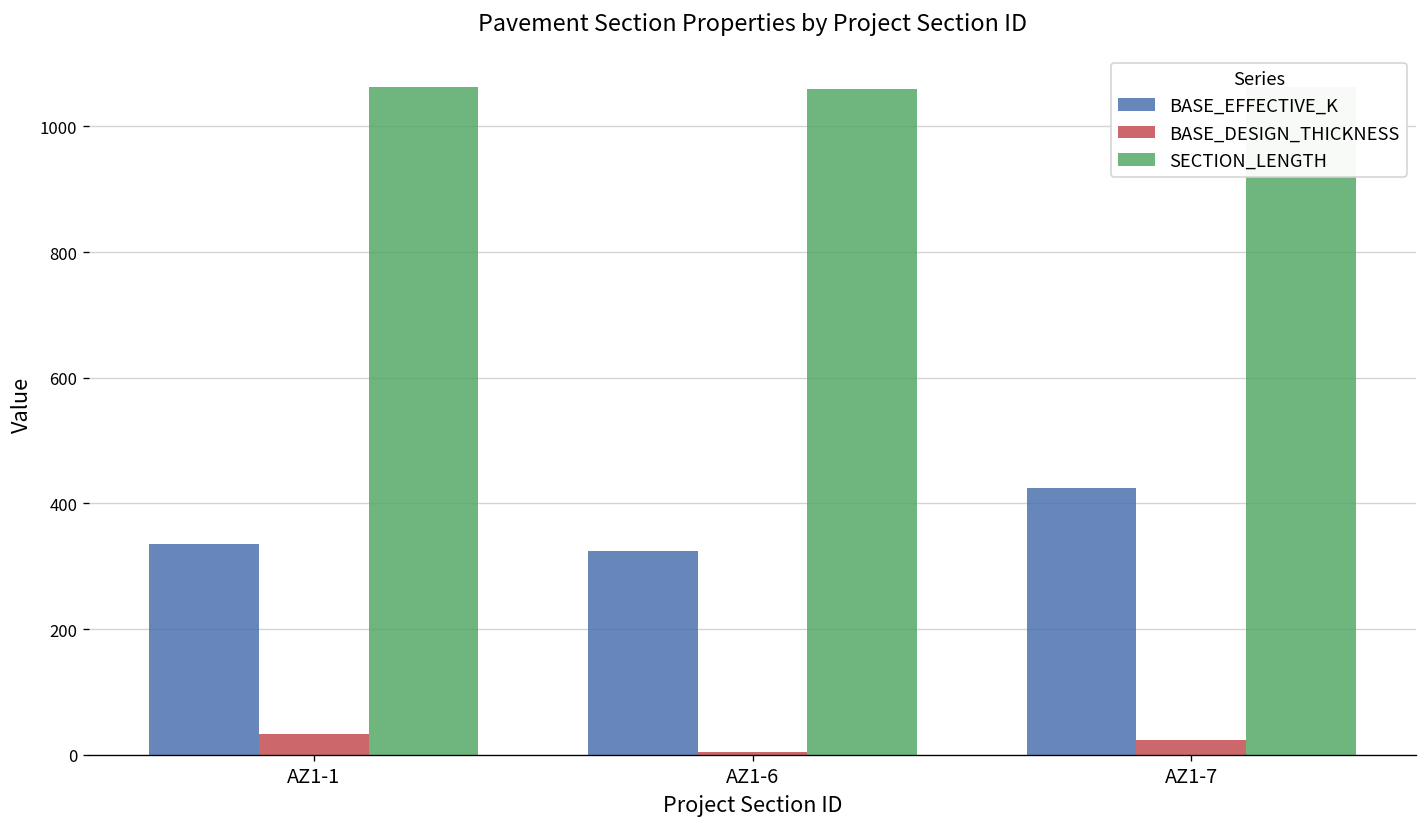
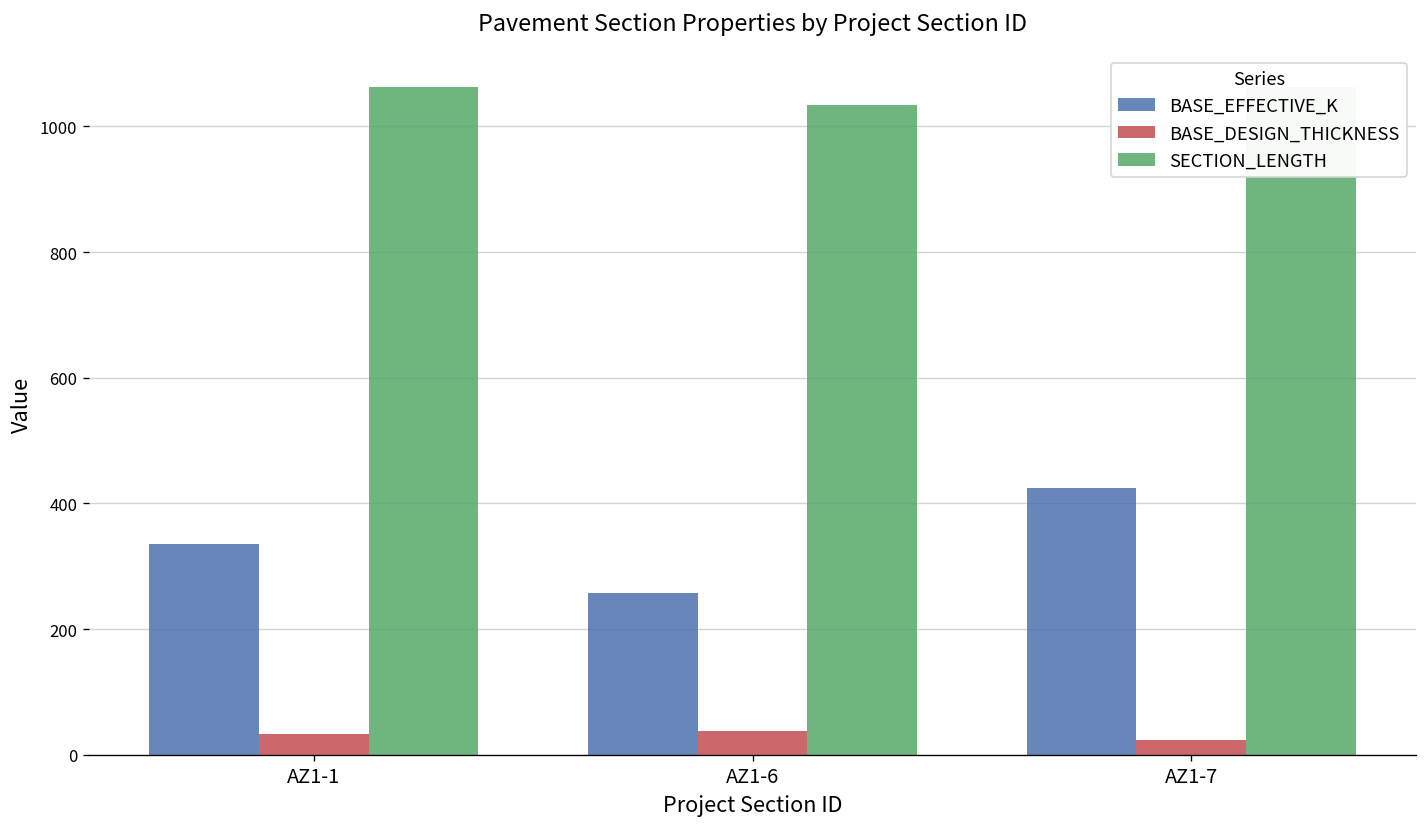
  {
    "BASE_EFFECTIVE_K": {
      "AZ1-1": 340,
-     "AZ1-6": 330,
+     "AZ1-6": 260,
      "AZ1-7": 420
    },
    "BASE_DESIGN_THICKNESS": {
      "AZ1-1": 30,
-     "AZ1-6": 0,
+     "AZ1-6": 40,
      "AZ1-7": 20
    },
    "SECTION_LENGTH": {
      "AZ1-1": 1060,
-     "AZ1-6": 1060
+     "AZ1-6": 1040
    }
  }
